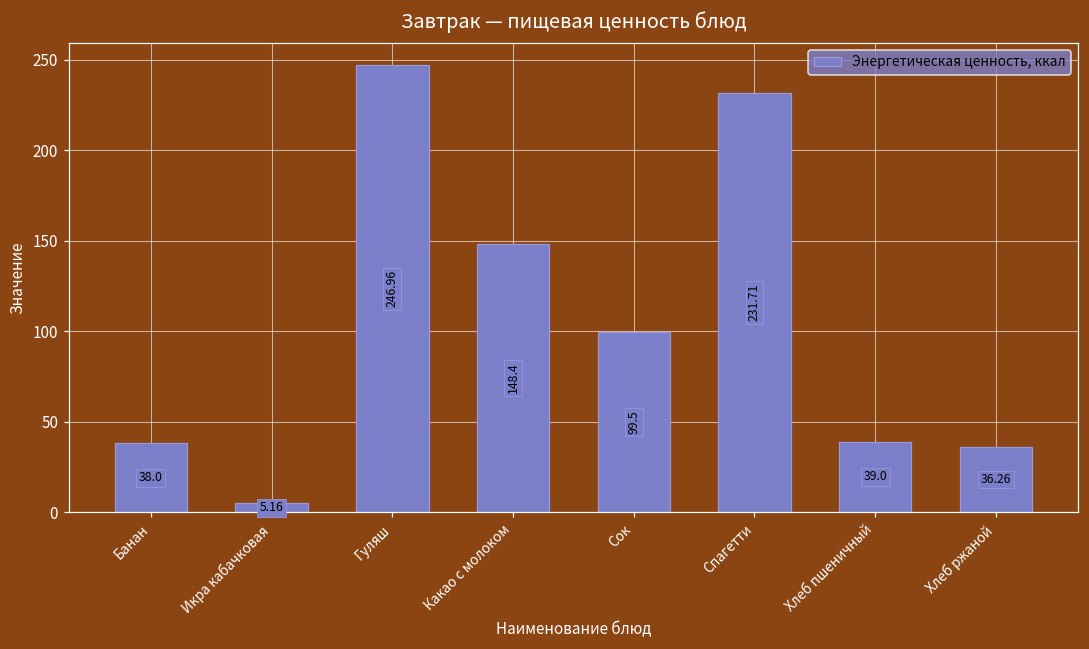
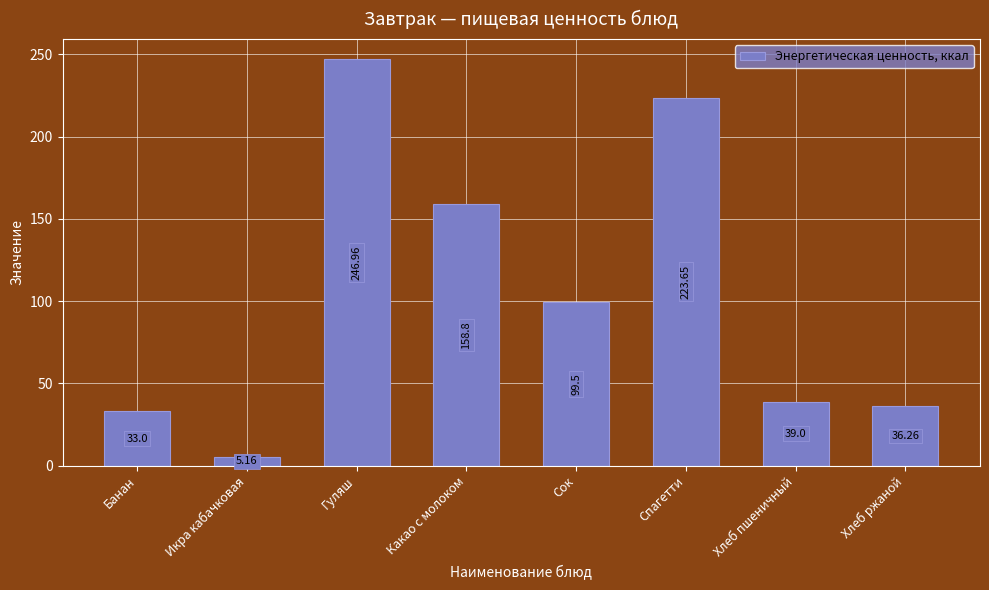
  {
-   "Банан": 38.0,
-   "Какао с молоком": 148.4,
-   "Спагетти": 231.71
+   "Банан": 33.0,
+   "Какао с молоком": 158.8,
+   "Спагетти": 223.65
  }
